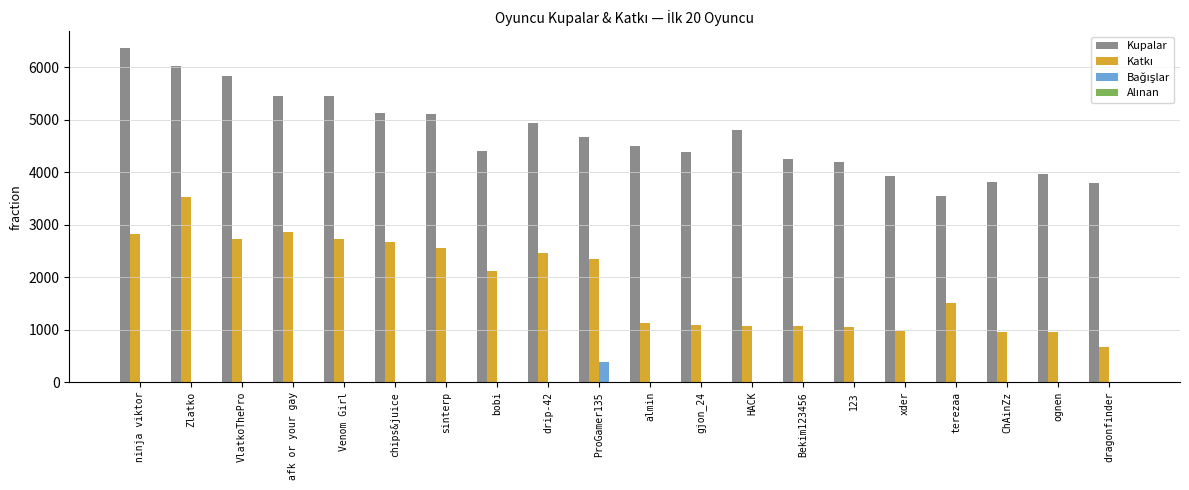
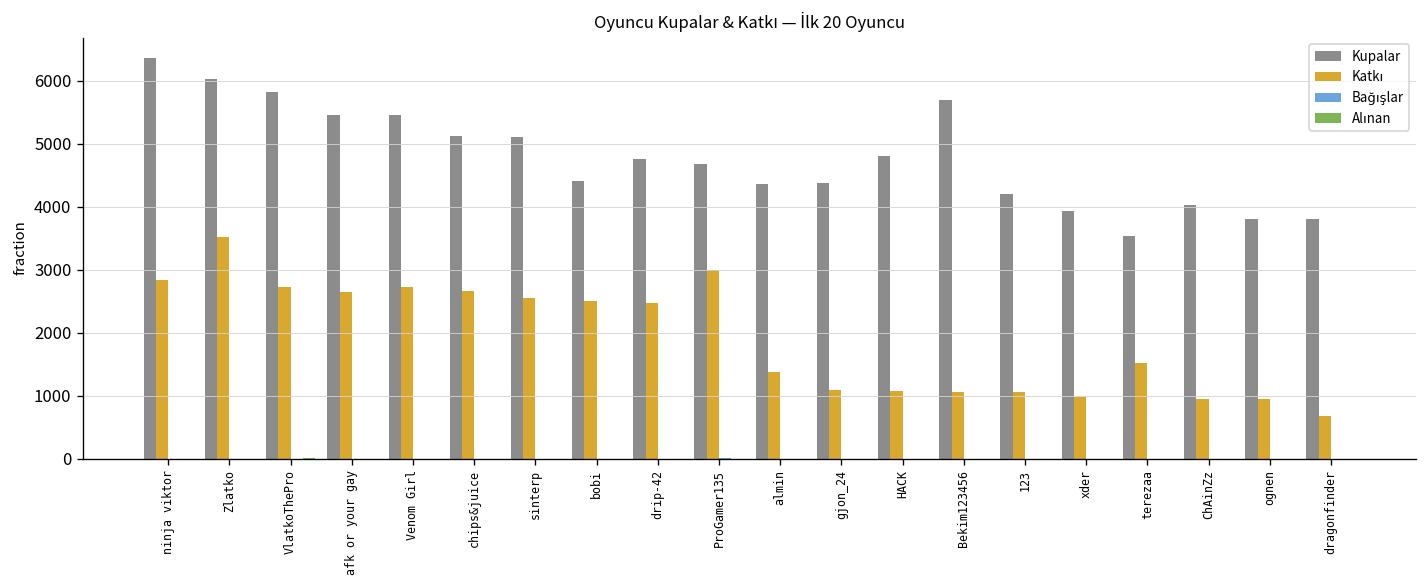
  {
    "Kupalar": {
      "ninja viktor": 6400,
      "Zlatko": 6000,
      "VlatkoThePro": 5800,
      "afk or your gay": 5500,
      "Venom Girl": 5500,
      "chips&juice": 5100,
      "sinterp": 5100,
      "bobi": 4400,
-     "drip-42": 4900,
+     "drip-42": 4800,
      "ProGamer135": 4700,
-     "almin": 4500,
+     "almin": 4400,
      "gjon_24": 4400,
      "HACK": 4800,
-     "Bekim123456": 4300,
+     "Bekim123456": 5700,
      "123": 4200,
      "xder": 3900,
      "terezaa": 3500,
-     "ChAinZz": 3800,
-     "ognen": 4000,
+     "ChAinZz": 4000,
+     "ognen": 3800,
      "dragonfinder": 3800
    },
    "Katkı": {
      "ninja viktor": 2800,
      "Zlatko": 3500,
      "VlatkoThePro": 2700,
-     "afk or your gay": 2900,
+     "afk or your gay": 2600,
      "Venom Girl": 2700,
      "chips&juice": 2700,
      "sinterp": 2600,
-     "bobi": 2100,
+     "bobi": 2500,
      "drip-42": 2500,
-     "ProGamer135": 2300,
-     "almin": 1100,
+     "ProGamer135": 3000,
+     "almin": 1400,
      "gjon_24": 1100,
      "HACK": 1100,
      "Bekim123456": 1100,
      "123": 1100,
      "xder": 1000,
      "terezaa": 1500,
      "ChAinZz": 1000,
      "ognen": 1000,
      "dragonfinder": 700
    },
    "Bağışlar": {
      "ninja viktor": 0,
      "Zlatko": 0,
      "VlatkoThePro": 0,
      "afk or your gay": 0,
      "Venom Girl": 0,
      "chips&juice": 0,
      "sinterp": 0,
      "bobi": 0,
      "drip-42": 0,
-     "ProGamer135": 400,
+     "ProGamer135": 0,
      "almin": 0,
      "gjon_24": 0,
      "HACK": 0,
      "Bekim123456": 0,
      "123": 0,
      "xder": 0,
      "terezaa": 0,
      "ChAinZz": 0,
      "ognen": 0,
      "dragonfinder": 0
    },
    "Alınan": {
      "ninja viktor": 0,
      "Zlatko": 0,
      "afk or your gay": 0,
      "Venom Girl": 0,
      "chips&juice": 0,
      "sinterp": 0,
      "bobi": 0,
      "drip-42": 0,
      "ProGamer135": 0,
      "almin": 0,
      "gjon_24": 0,
      "HACK": 0,
      "Bekim123456": 0,
      "123": 0,
      "xder": 0,
      "terezaa": 0,
      "ChAinZz": 0,
      "ognen": 0,
      "dragonfinder": 0
    }
  }
